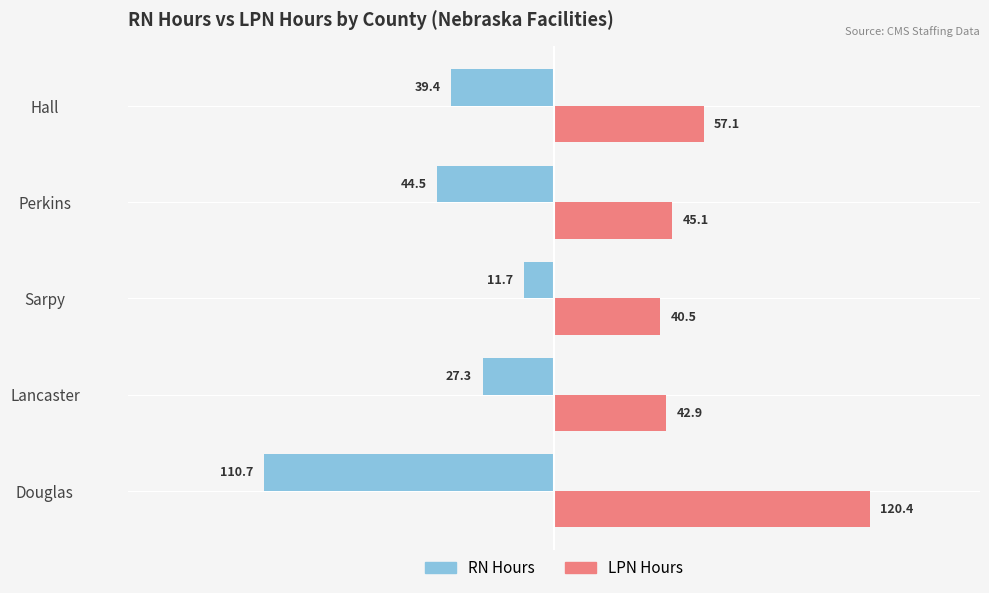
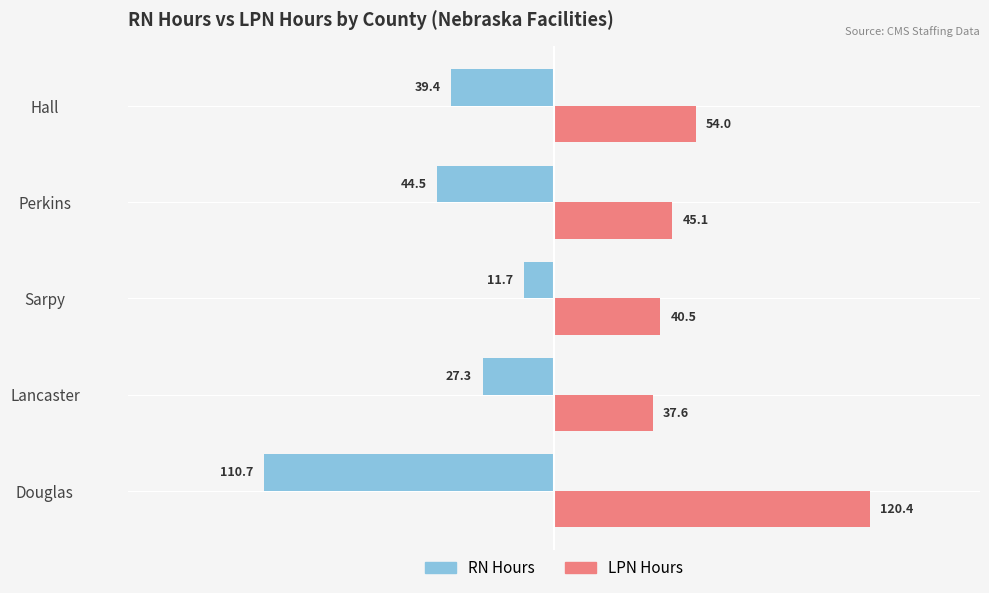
  {
    "LPN Hours": {
-     "Hall": 57.1,
+     "Hall": 54.0,
      "Perkins": 45.1,
      "Sarpy": 40.5,
-     "Lancaster": 42.9,
+     "Lancaster": 37.6,
      "Douglas": 120.4
    }
  }
